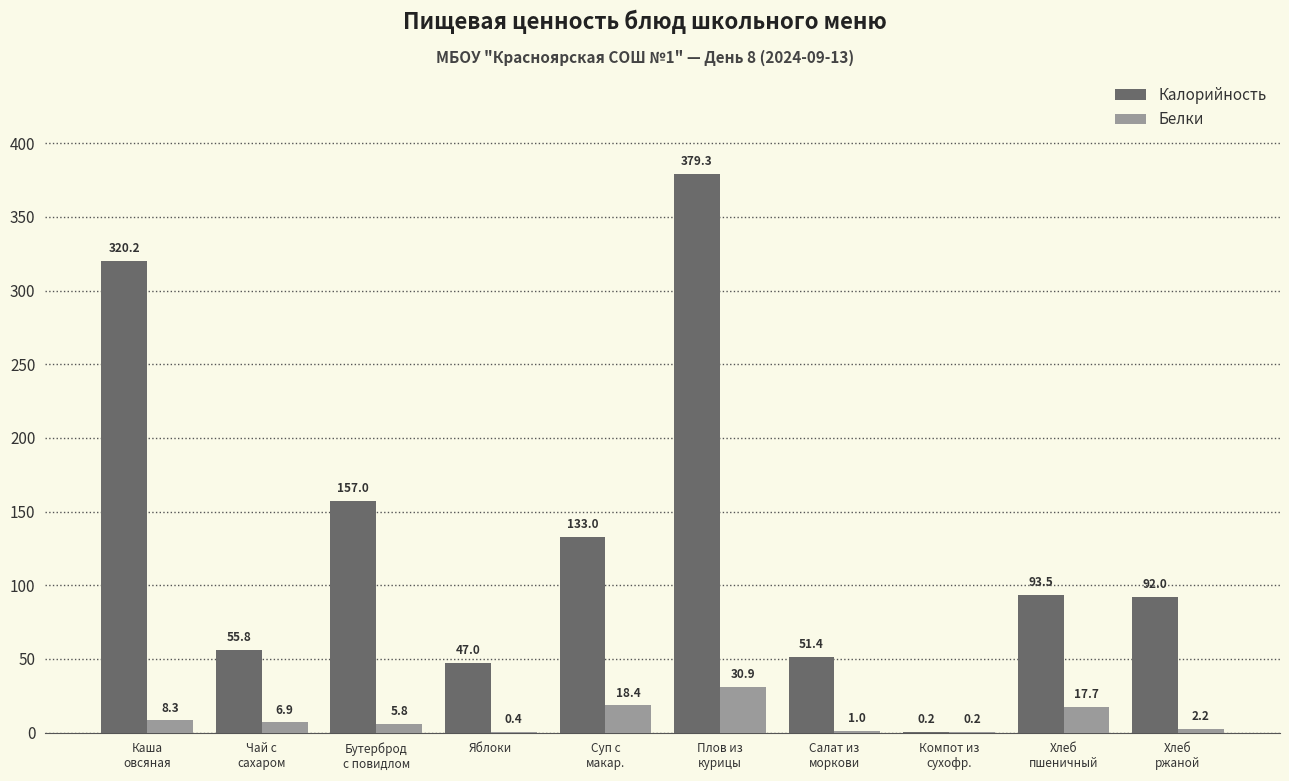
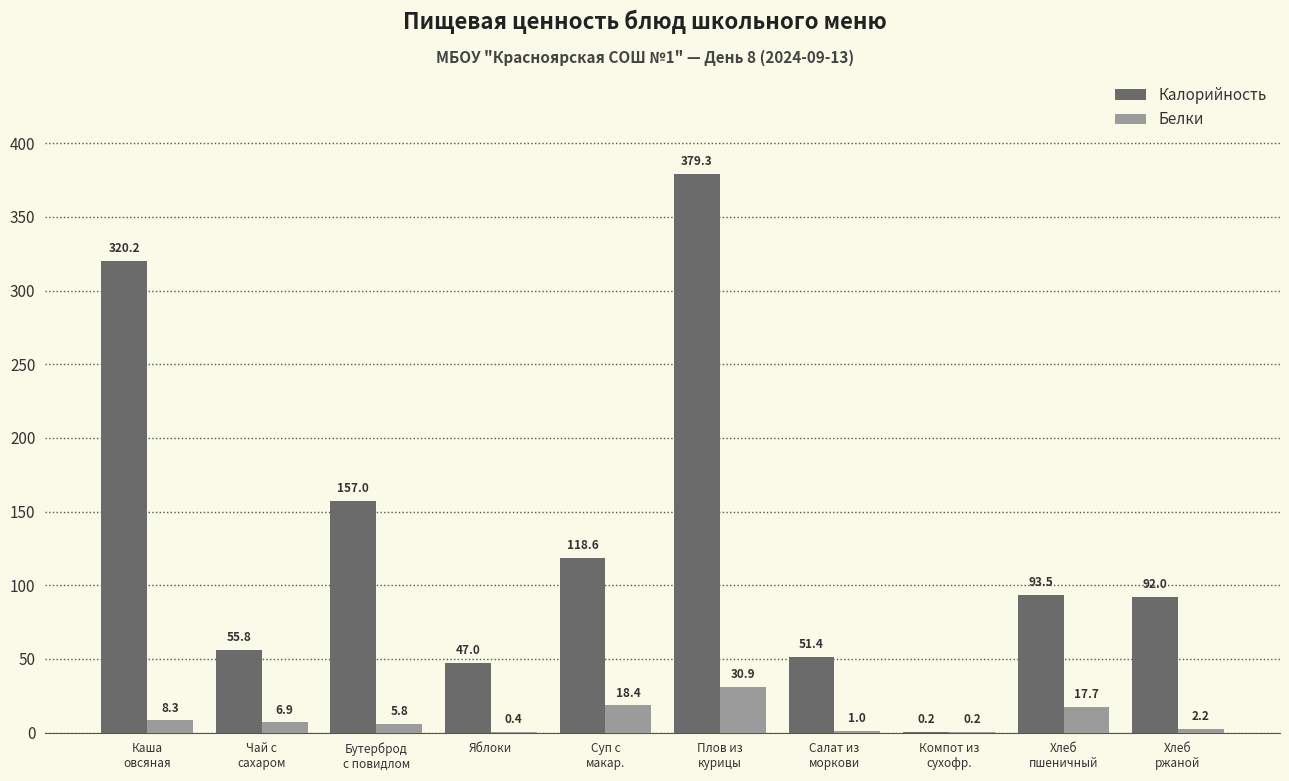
  {
    "Калорийность": {
      "Каша овсяная": 320.2,
      "Чай с сахаром": 55.8,
      "Бутерброд с повидлом": 157.0,
      "Яблоки": 47.0,
-     "Суп с макар.": 133.0,
+     "Суп с макар.": 118.6,
      "Плов из курицы": 379.3,
      "Салат из моркови": 51.4,
      "Компот из сухофр.": 0.2,
      "Хлеб пшеничный": 93.5,
      "Хлеб ржаной": 92.0
    },
    "Белки": {
      "Каша овсяная": 8.3,
      "Чай с сахаром": 6.9,
      "Бутерброд с повидлом": 5.8,
      "Яблоки": 0.4,
      "Суп с макар.": 18.4,
      "Плов из курицы": 30.9,
      "Салат из моркови": 1.0,
      "Компот из сухофр.": 0.2,
      "Хлеб пшеничный": 17.7,
      "Хлеб ржаной": 2.2
    }
  }
